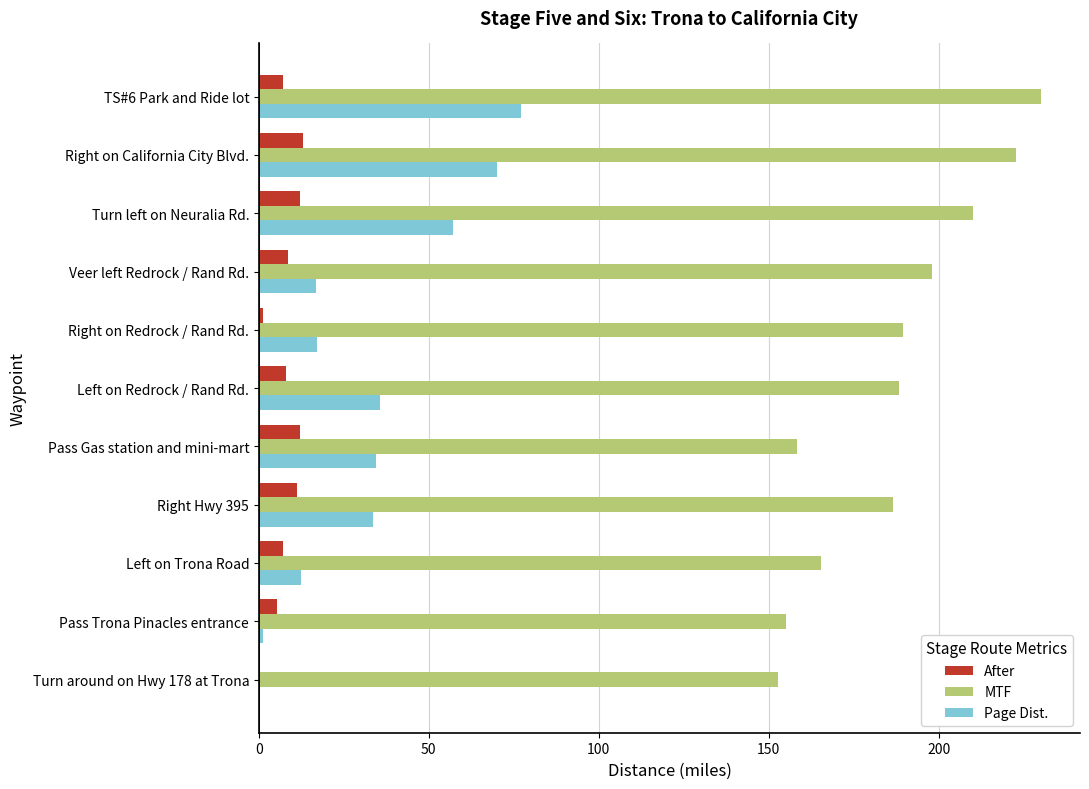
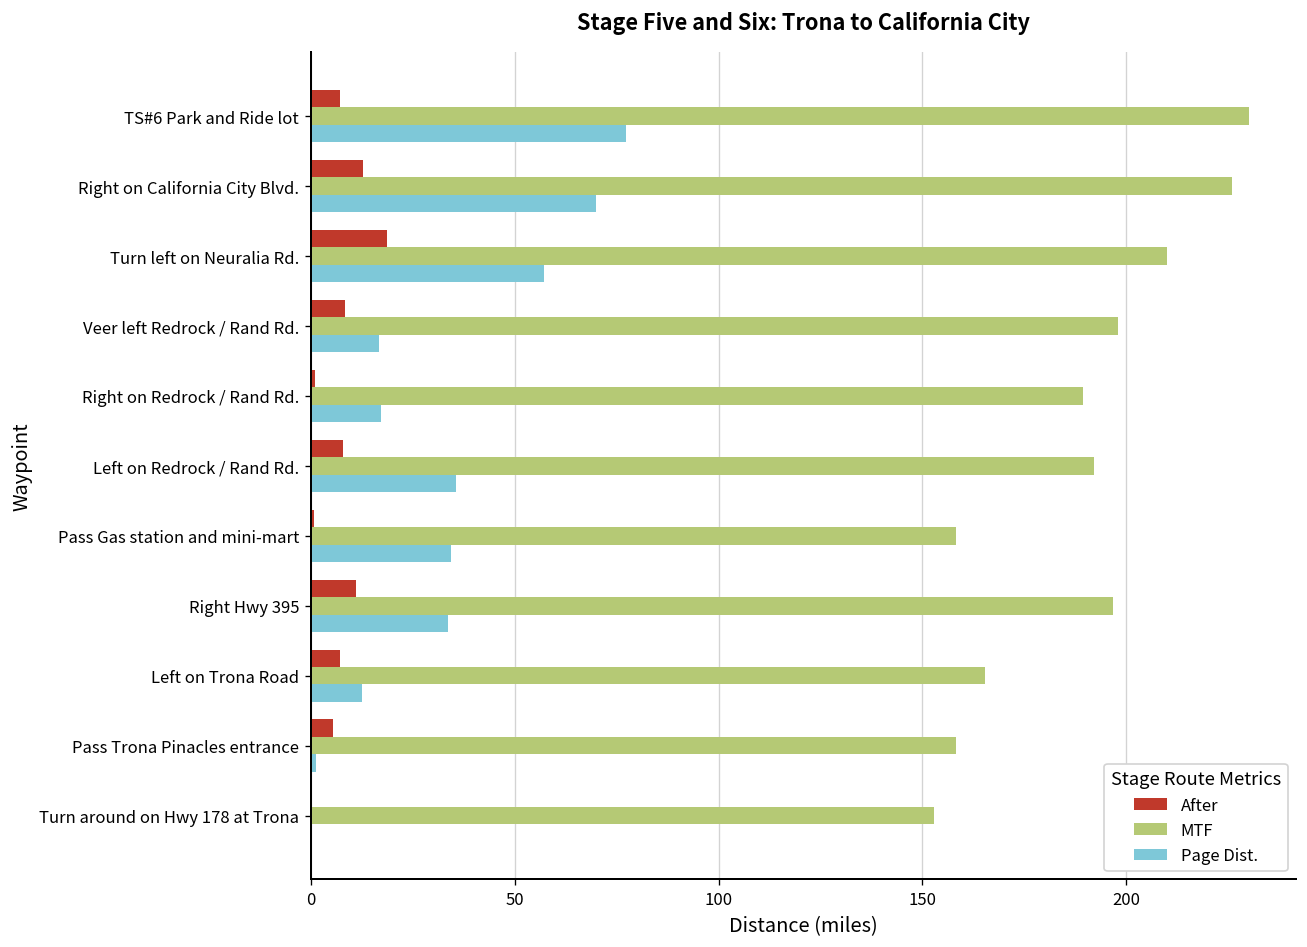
  {
    "After": {
      "TS#6 Park and Ride lot": 7,
      "Right on California City Blvd.": 13,
-     "Turn left on Neuralia Rd.": 12,
+     "Turn left on Neuralia Rd.": 19,
      "Veer left Redrock / Rand Rd.": 8,
      "Right on Redrock / Rand Rd.": 1,
      "Left on Redrock / Rand Rd.": 8,
-     "Pass Gas station and mini-mart": 12,
+     "Pass Gas station and mini-mart": 1,
      "Right Hwy 395": 11,
      "Left on Trona Road": 7,
      "Pass Trona Pinacles entrance": 5,
      "Turn around on Hwy 178 at Trona": 0
    },
    "MTF": {
      "TS#6 Park and Ride lot": 230,
-     "Right on California City Blvd.": 223,
+     "Right on California City Blvd.": 226,
      "Turn left on Neuralia Rd.": 210,
      "Veer left Redrock / Rand Rd.": 198,
      "Right on Redrock / Rand Rd.": 189,
-     "Left on Redrock / Rand Rd.": 188,
+     "Left on Redrock / Rand Rd.": 192,
      "Pass Gas station and mini-mart": 158,
-     "Right Hwy 395": 186,
+     "Right Hwy 395": 197,
      "Left on Trona Road": 165,
-     "Pass Trona Pinacles entrance": 155,
+     "Pass Trona Pinacles entrance": 158,
      "Turn around on Hwy 178 at Trona": 153
    },
    "Page Dist.": {
      "TS#6 Park and Ride lot": 77,
      "Right on California City Blvd.": 70,
      "Turn left on Neuralia Rd.": 57,
      "Veer left Redrock / Rand Rd.": 17,
      "Right on Redrock / Rand Rd.": 17,
      "Left on Redrock / Rand Rd.": 36,
      "Pass Gas station and mini-mart": 34,
      "Right Hwy 395": 34,
      "Left on Trona Road": 12,
      "Pass Trona Pinacles entrance": 1,
      "Turn around on Hwy 178 at Trona": 0
    }
  }
